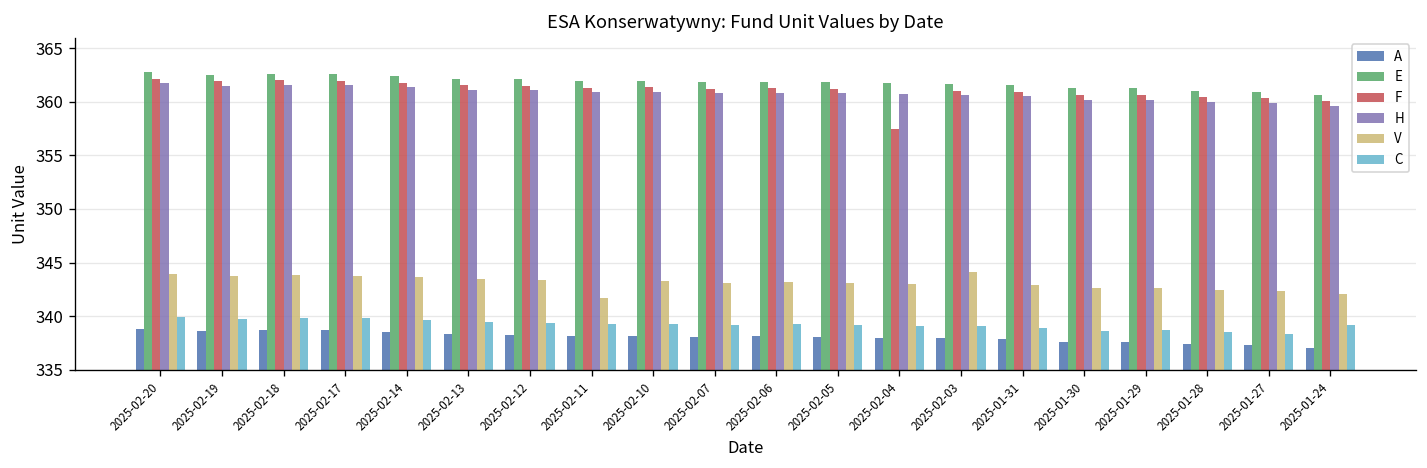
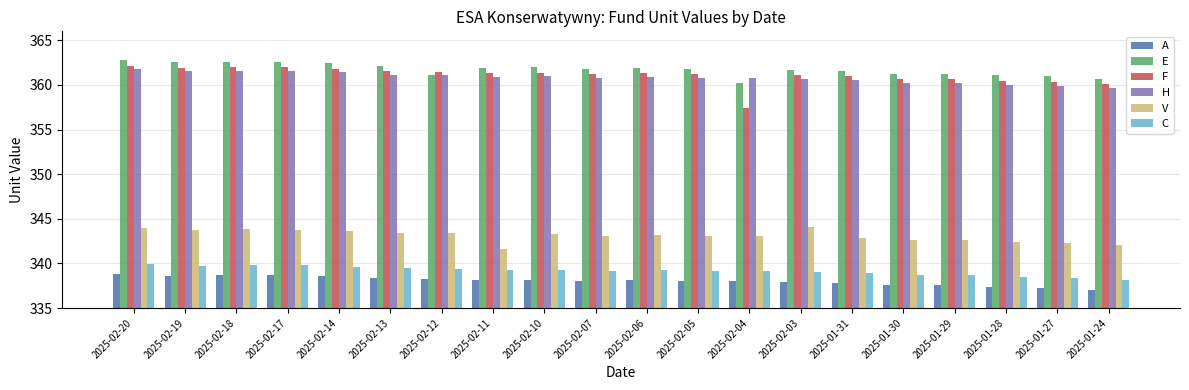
  {
    "E": {
      "2025-02-20": 363,
      "2025-02-19": 363,
      "2025-02-18": 363,
      "2025-02-17": 363,
      "2025-02-14": 362,
      "2025-02-13": 362,
-     "2025-02-12": 362,
+     "2025-02-12": 361,
      "2025-02-11": 362,
      "2025-02-10": 362,
      "2025-02-07": 362,
      "2025-02-06": 362,
      "2025-02-05": 362,
-     "2025-02-04": 362,
+     "2025-02-04": 360,
      "2025-02-03": 362,
      "2025-01-31": 362,
      "2025-01-30": 361,
      "2025-01-29": 361,
      "2025-01-28": 361,
      "2025-01-27": 361,
      "2025-01-24": 361
    },
    "F": {
      "2025-02-20": 362,
      "2025-02-19": 362,
      "2025-02-18": 362,
      "2025-02-17": 362,
      "2025-02-14": 362,
      "2025-02-13": 362,
      "2025-02-12": 361,
      "2025-02-11": 361,
      "2025-02-10": 361,
      "2025-02-07": 361,
      "2025-02-06": 361,
      "2025-02-05": 361,
      "2025-02-04": 357,
      "2025-02-03": 361,
      "2025-01-31": 361,
      "2025-01-30": 361,
      "2025-01-29": 361,
      "2025-01-28": 360,
      "2025-01-27": 360,
      "2025-01-24": 360
    },
    "V": {
      "2025-02-20": 344,
      "2025-02-19": 344,
      "2025-02-18": 344,
      "2025-02-17": 344,
      "2025-02-14": 344,
      "2025-02-13": 343,
      "2025-02-12": 343,
      "2025-02-11": 342,
      "2025-02-10": 343,
      "2025-02-07": 343,
      "2025-02-06": 343,
      "2025-02-05": 343,
      "2025-02-04": 343,
      "2025-02-03": 344,
      "2025-01-31": 343,
      "2025-01-30": 343,
      "2025-01-29": 343,
      "2025-01-28": 342,
      "2025-01-27": 342,
      "2025-01-24": 342
    },
    "C": {
      "2025-02-20": 340,
      "2025-02-19": 340,
      "2025-02-18": 340,
      "2025-02-17": 340,
      "2025-02-14": 340,
      "2025-02-13": 339,
      "2025-02-12": 339,
      "2025-02-11": 339,
      "2025-02-10": 339,
      "2025-02-07": 339,
      "2025-02-06": 339,
      "2025-02-05": 339,
      "2025-02-04": 339,
      "2025-02-03": 339,
      "2025-01-31": 339,
      "2025-01-30": 339,
      "2025-01-29": 339,
      "2025-01-28": 338,
      "2025-01-27": 338,
-     "2025-01-24": 339
+     "2025-01-24": 338
    }
  }
